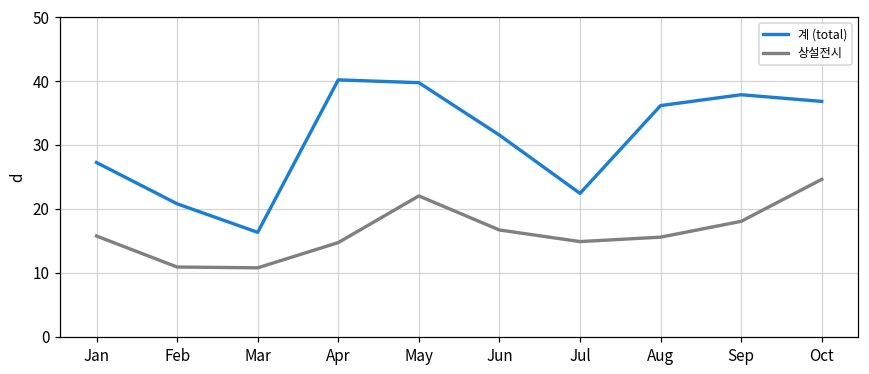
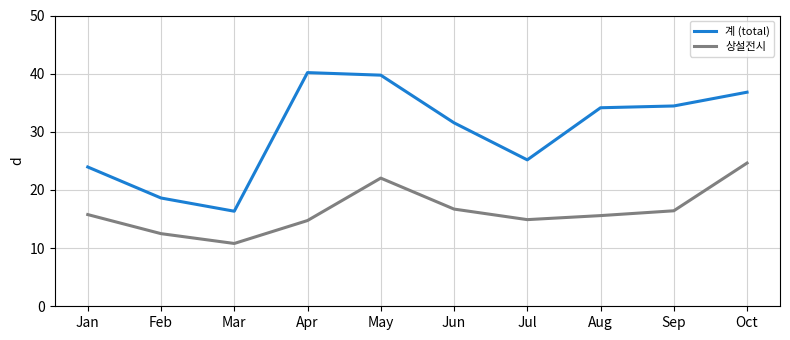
  {
    "계 (total)": {
-     "Jan": 27,
-     "Feb": 21,
+     "Jan": 24,
+     "Feb": 19,
      "Mar": 16,
      "Apr": 40,
      "May": 40,
      "Jun": 32,
-     "Jul": 22,
-     "Aug": 36,
-     "Sep": 38,
+     "Jul": 25,
+     "Aug": 34,
+     "Sep": 34,
      "Oct": 37
    },
    "상설전시": {
      "Jan": 16,
-     "Feb": 11,
+     "Feb": 12,
      "Mar": 11,
      "Apr": 15,
      "May": 22,
      "Jun": 17,
      "Jul": 15,
      "Aug": 16,
-     "Sep": 18,
+     "Sep": 16,
      "Oct": 25
    }
  }
